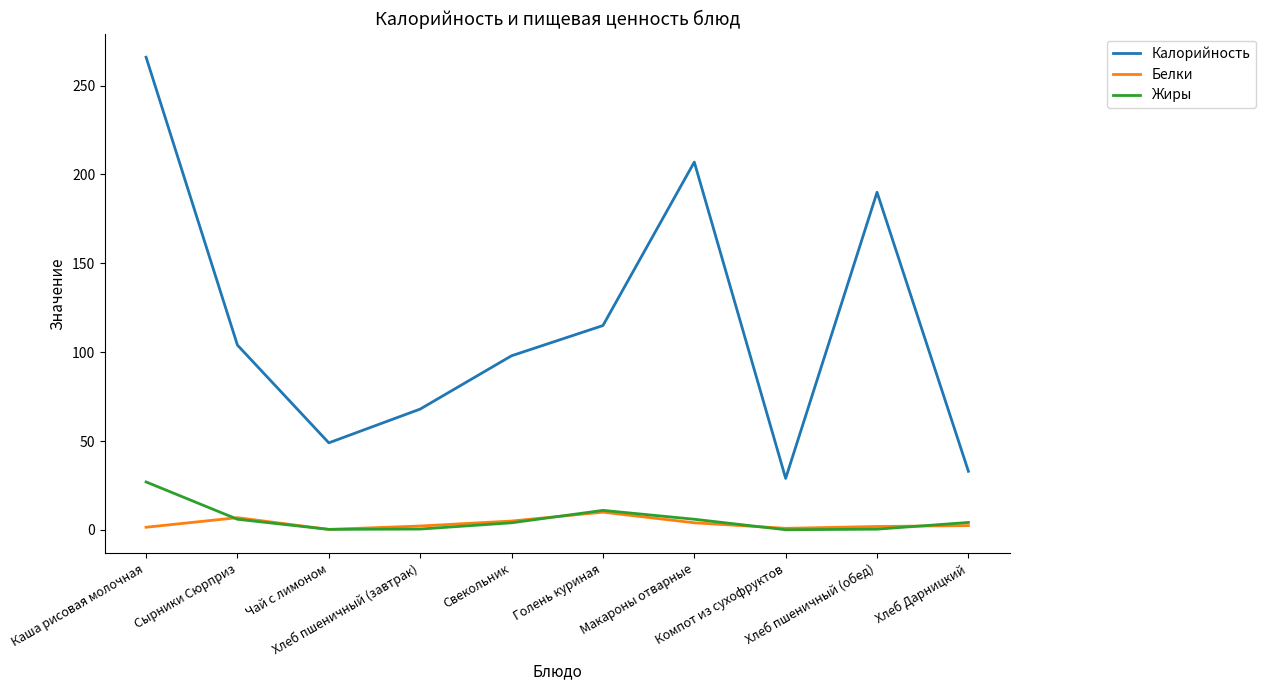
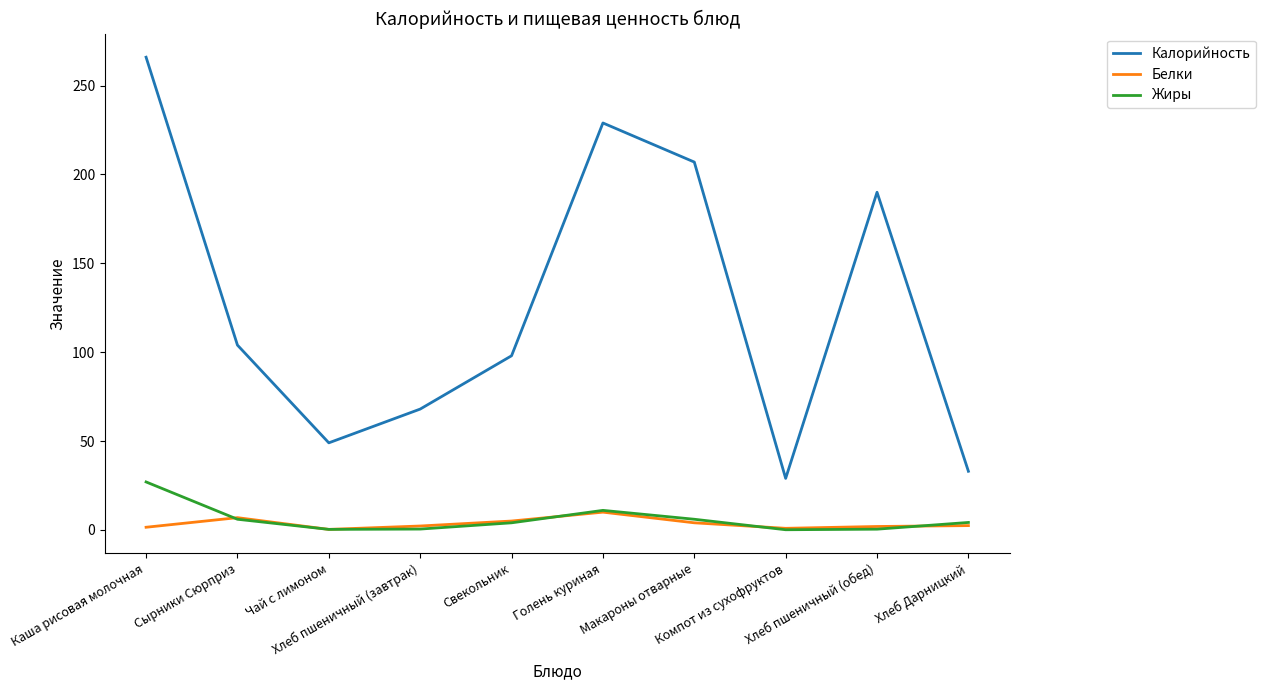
  {
    "Калорийность": {
      "Каша рисовая молочная": 266,
      "Сырники Сюрприз": 104,
      "Чай с лимоном": 49,
      "Хлеб пшеничный (завтрак)": 68,
      "Свекольник": 98,
-     "Голень куриная": 115,
+     "Голень куриная": 229,
      "Макароны отварные": 207,
      "Компот из сухофруктов": 29,
      "Хлеб пшеничный (обед)": 190,
      "Хлеб Дарницкий": 33
    },
    "Белки": {
      "Каша рисовая молочная": 2,
      "Хлеб пшеничный (завтрак)": 2,
      "Макароны отварные": 4,
      "Хлеб пшеничный (обед)": 2,
      "Хлеб Дарницкий": 2
    },
    "Жиры": {
      "Каша рисовая молочная": 27,
      "Хлеб пшеничный (завтрак)": 0,
      "Макароны отварные": 6,
      "Хлеб пшеничный (обед)": 0,
      "Хлеб Дарницкий": 4
    }
  }
